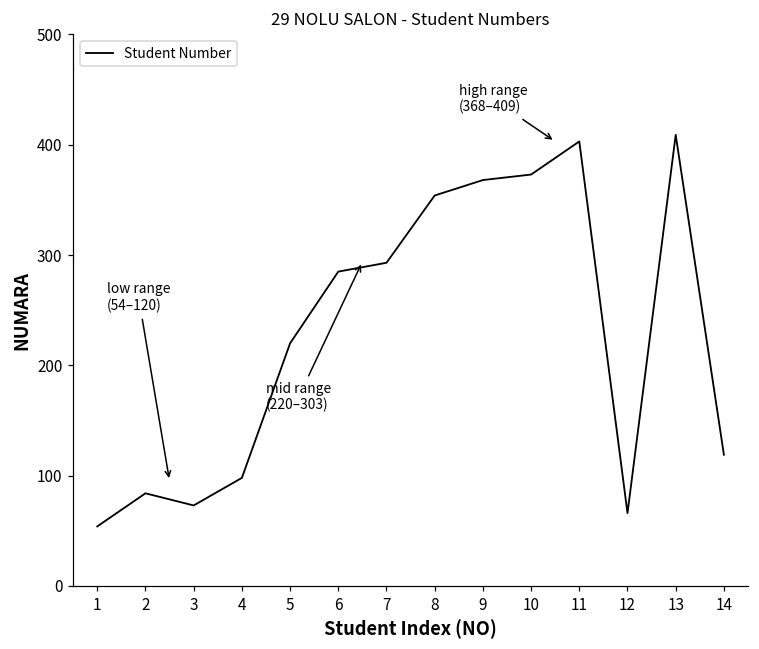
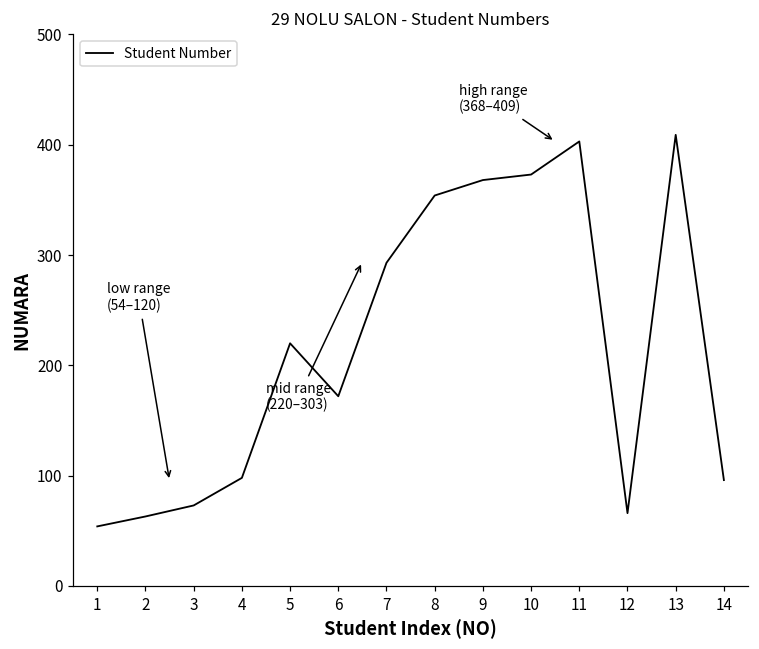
  {
    "1": 54,
-   "2": 84,
+   "2": 63,
    "3": 73,
    "4": 98,
-   "6": 285,
+   "6": 172,
    "7": 293,
    "8": 354,
    "9": 368,
    "10": 373,
    "11": 403,
    "12": 66,
    "13": 409,
-   "14": 119
+   "14": 96
  }
